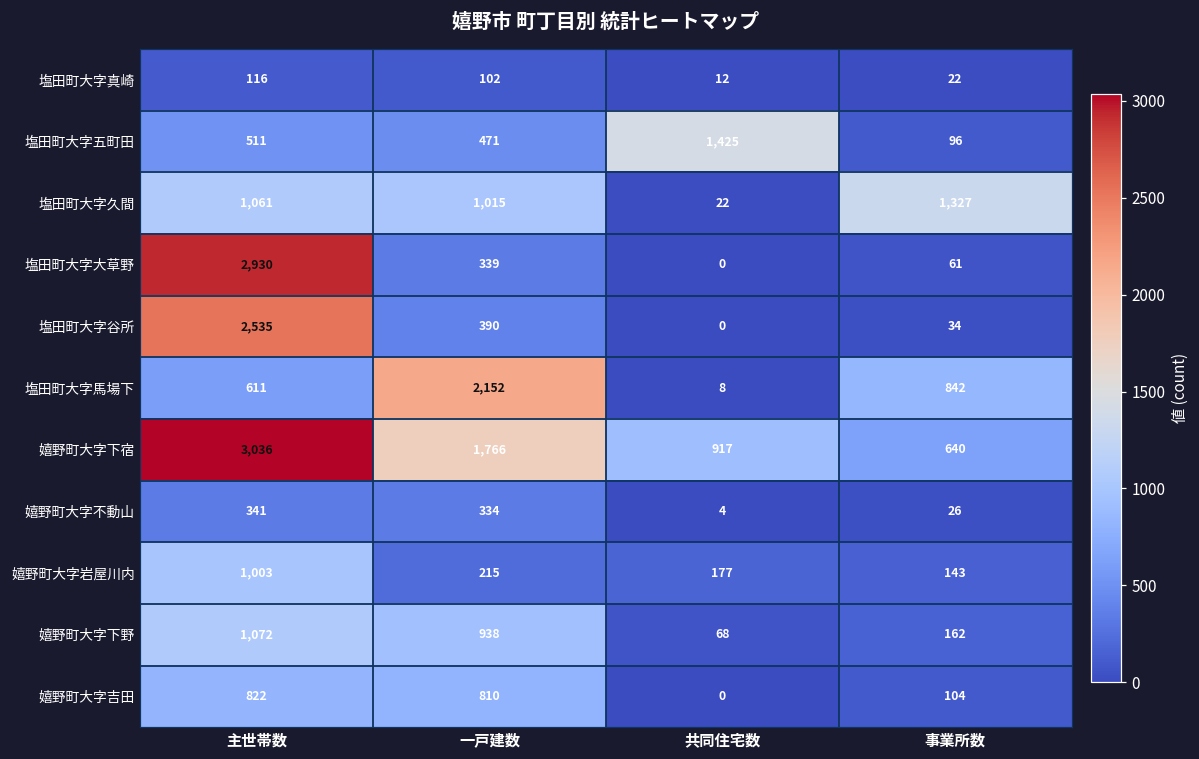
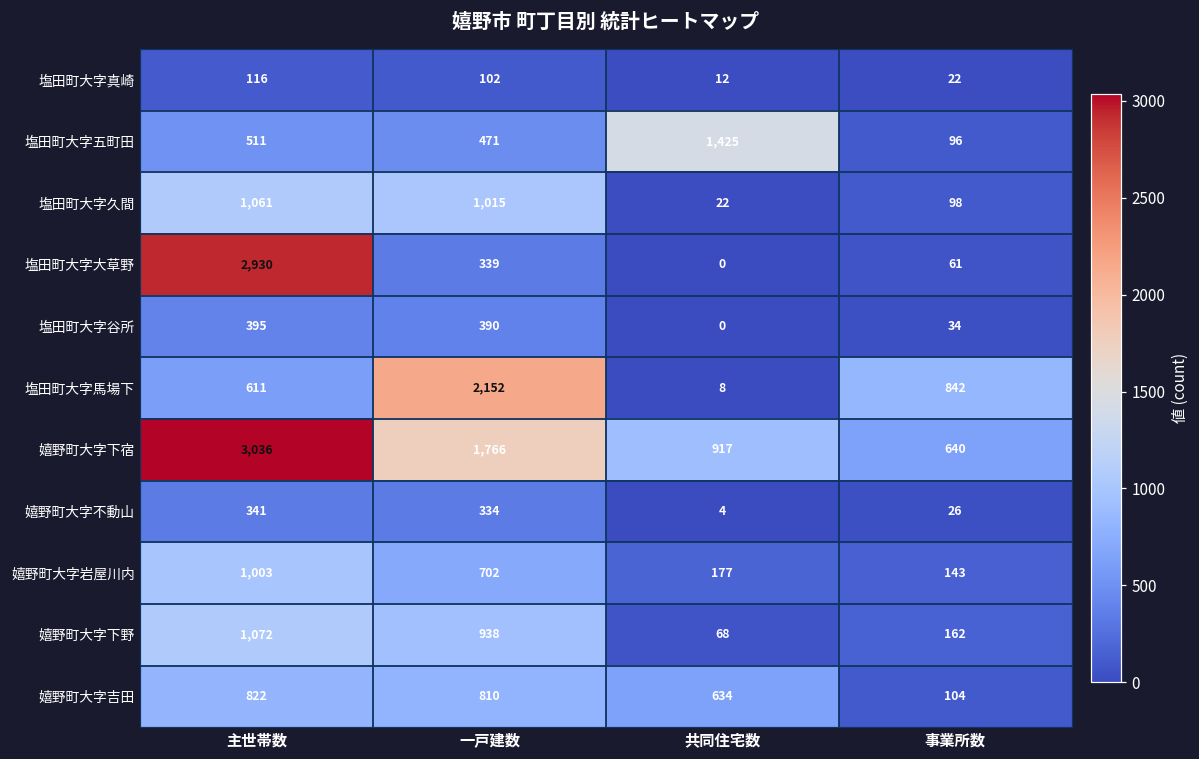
  {
    "塩田町大字真崎": {
      "主世帯数": "116",
      "一戸建数": "102",
      "共同住宅数": "12",
      "事業所数": "22"
    },
    "塩田町大字五町田": {
      "主世帯数": "511",
      "一戸建数": "471",
      "事業所数": "96"
    },
    "塩田町大字久間": {
      "主世帯数": "1,061",
      "一戸建数": "1,015",
      "共同住宅数": "22",
-     "事業所数": "1,327"
+     "事業所数": "98"
    },
    "塩田町大字大草野": {
      "主世帯数": "2,930",
      "一戸建数": "339",
      "共同住宅数": "0",
      "事業所数": "61"
    },
    "塩田町大字谷所": {
-     "主世帯数": "2,535",
+     "主世帯数": "395",
      "一戸建数": "390",
      "共同住宅数": "0",
      "事業所数": "34"
    },
    "塩田町大字馬場下": {
      "主世帯数": "611",
      "一戸建数": "2,152",
      "共同住宅数": "8",
      "事業所数": "842"
    },
    "嬉野町大字下宿": {
      "主世帯数": "3,036",
      "一戸建数": "1,766",
      "共同住宅数": "917",
      "事業所数": "640"
    },
    "嬉野町大字不動山": {
      "主世帯数": "341",
      "一戸建数": "334",
      "共同住宅数": "4",
      "事業所数": "26"
    },
    "嬉野町大字岩屋川内": {
      "主世帯数": "1,003",
-     "一戸建数": "215",
+     "一戸建数": "702",
      "共同住宅数": "177",
      "事業所数": "143"
    },
    "嬉野町大字下野": {
      "主世帯数": "1,072",
      "一戸建数": "938",
      "共同住宅数": "68",
      "事業所数": "162"
    },
    "嬉野町大字吉田": {
      "主世帯数": "822",
      "一戸建数": "810",
-     "共同住宅数": "0",
+     "共同住宅数": "634",
      "事業所数": "104"
    }
  }
